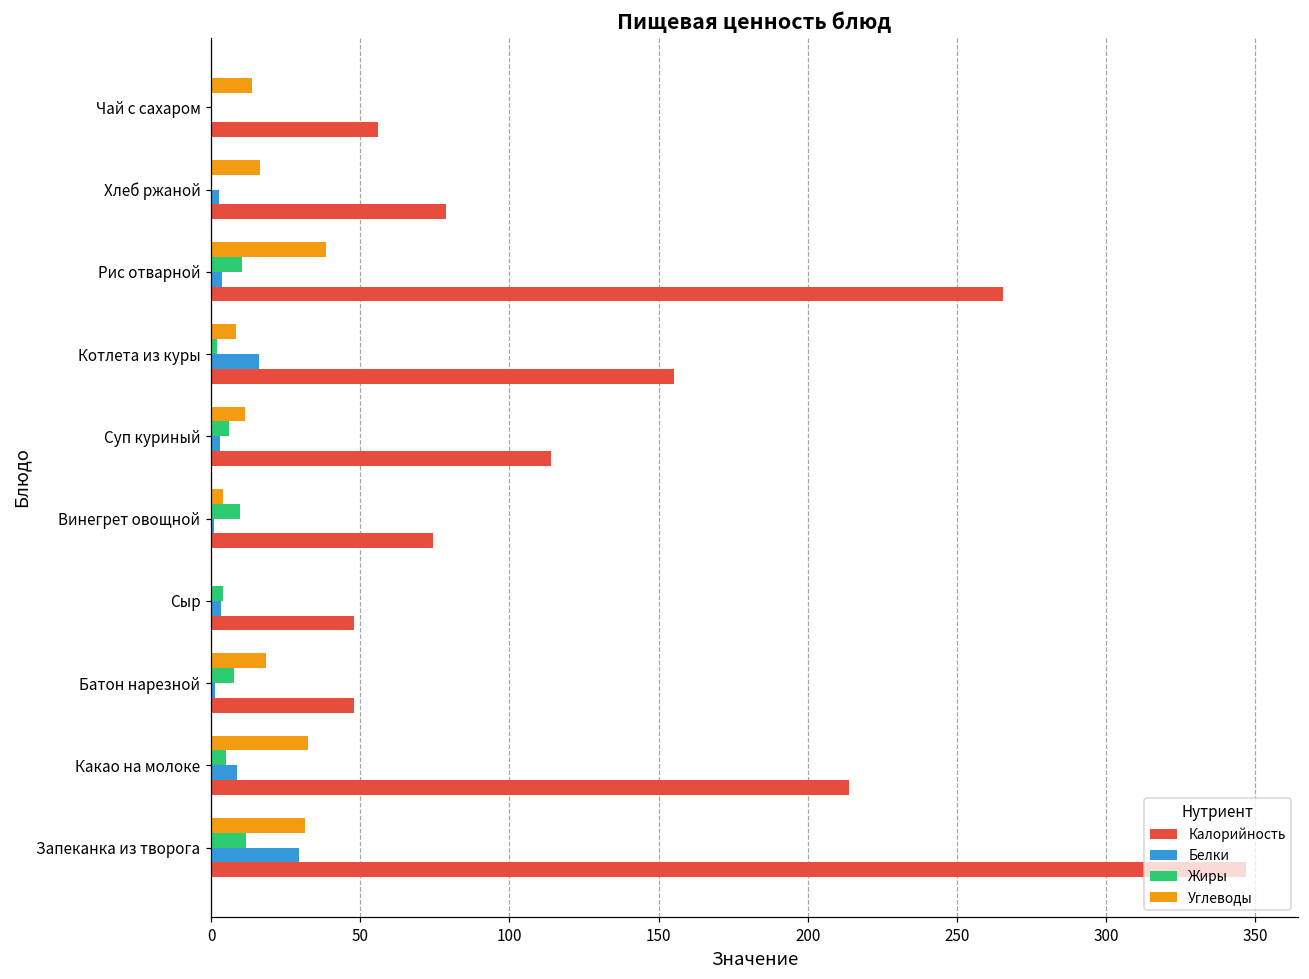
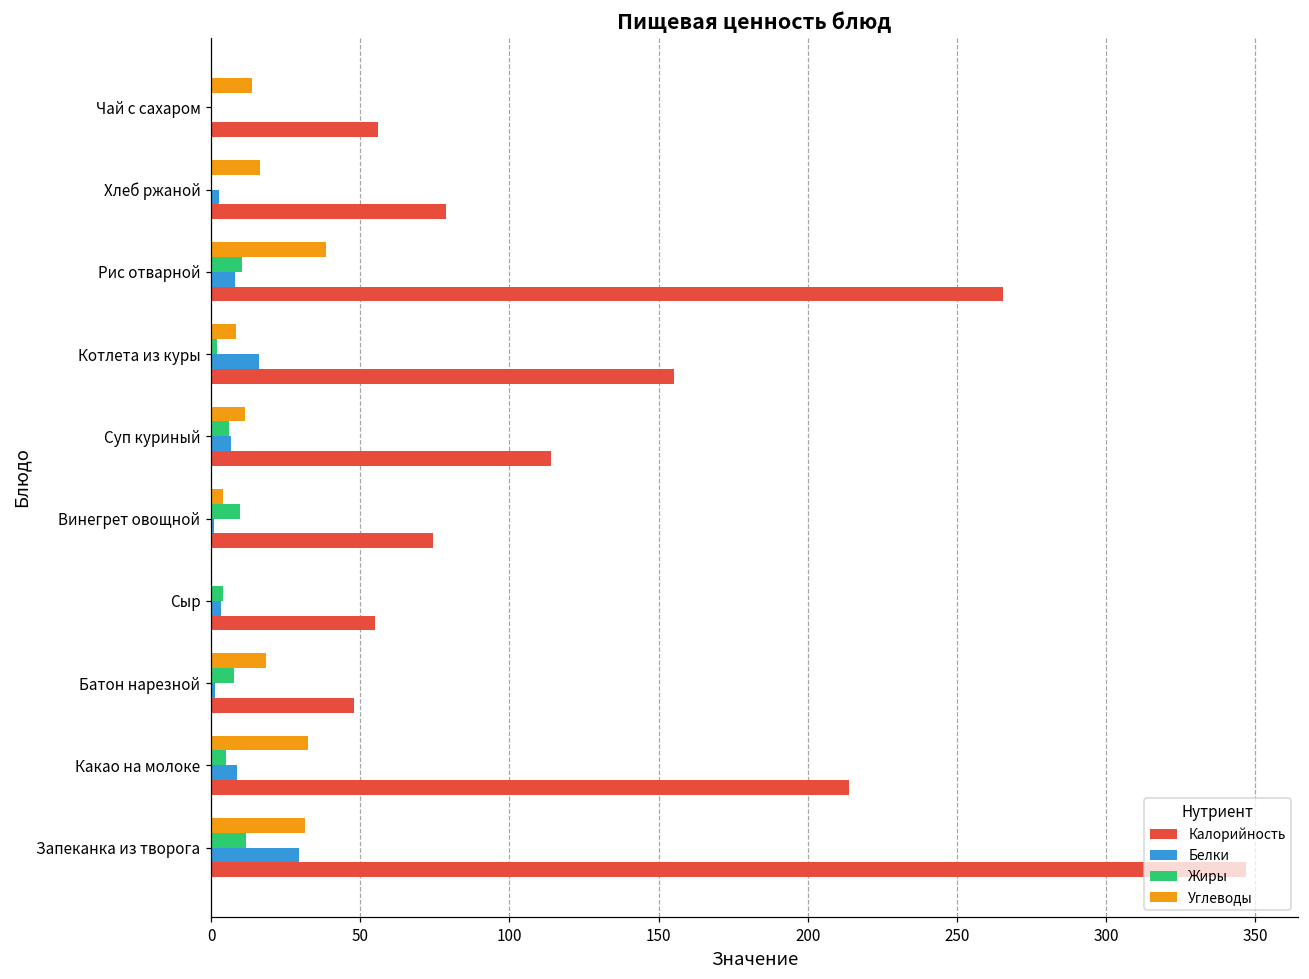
  {
    "Калорийность": {
      "Чай с сахаром": 56,
      "Хлеб ржаной": 79,
      "Рис отварной": 266,
      "Котлета из куры": 155,
      "Суп куриный": 114,
      "Винегрет овощной": 74,
-     "Сыр": 48,
+     "Сыр": 55,
      "Батон нарезной": 48,
      "Какао на молоке": 214
    },
    "Белки": {
      "Хлеб ржаной": 3,
-     "Рис отварной": 4,
+     "Рис отварной": 8,
      "Котлета из куры": 16,
-     "Суп куриный": 3,
+     "Суп куриный": 7,
      "Сыр": 3,
      "Батон нарезной": 1,
      "Какао на молоке": 9,
      "Запеканка из творога": 29
    },
    "Жиры": {
      "Рис отварной": 10,
      "Котлета из куры": 2,
      "Суп куриный": 6,
      "Винегрет овощной": 10,
      "Сыр": 4,
      "Батон нарезной": 8,
      "Какао на молоке": 5,
      "Запеканка из творога": 12
    },
    "Углеводы": {
      "Чай с сахаром": 14,
      "Хлеб ржаной": 16,
      "Рис отварной": 39,
      "Котлета из куры": 9,
      "Суп куриный": 11,
      "Винегрет овощной": 4,
      "Сыр": 0,
      "Батон нарезной": 19,
      "Какао на молоке": 33,
      "Запеканка из творога": 31
    }
  }
